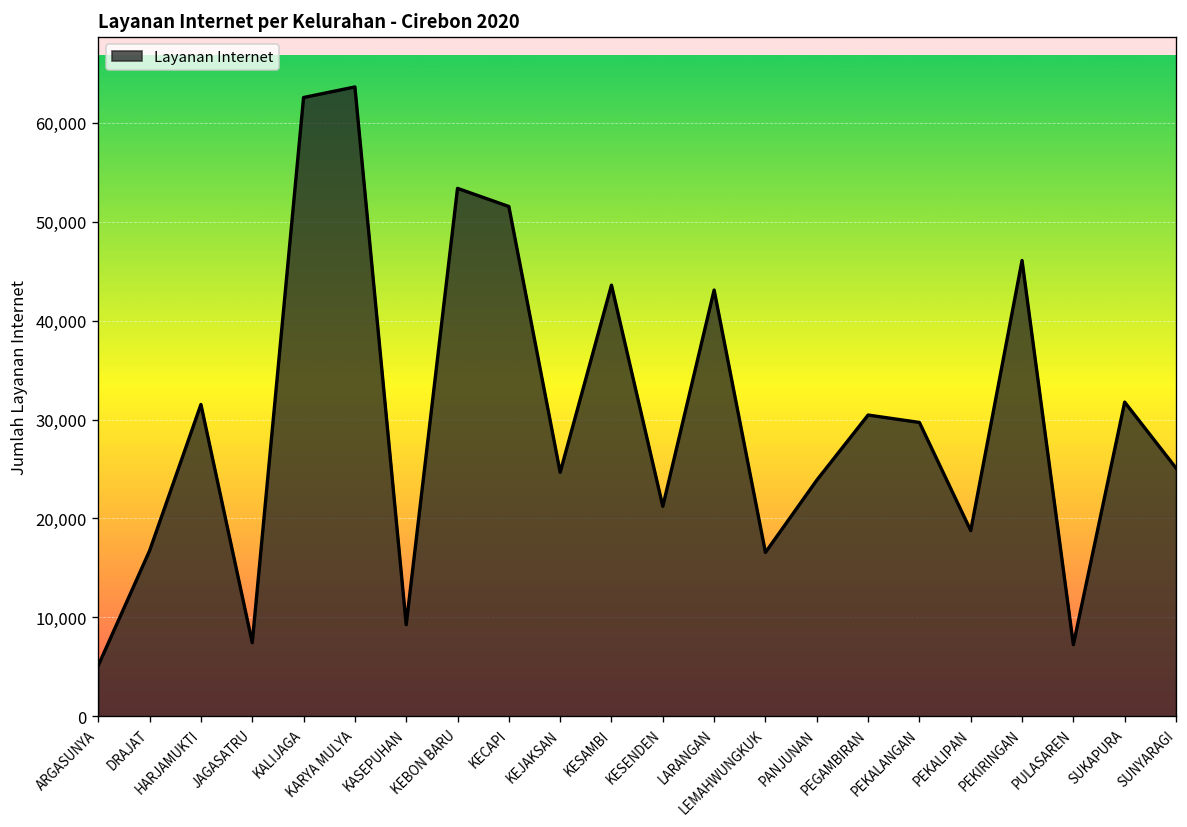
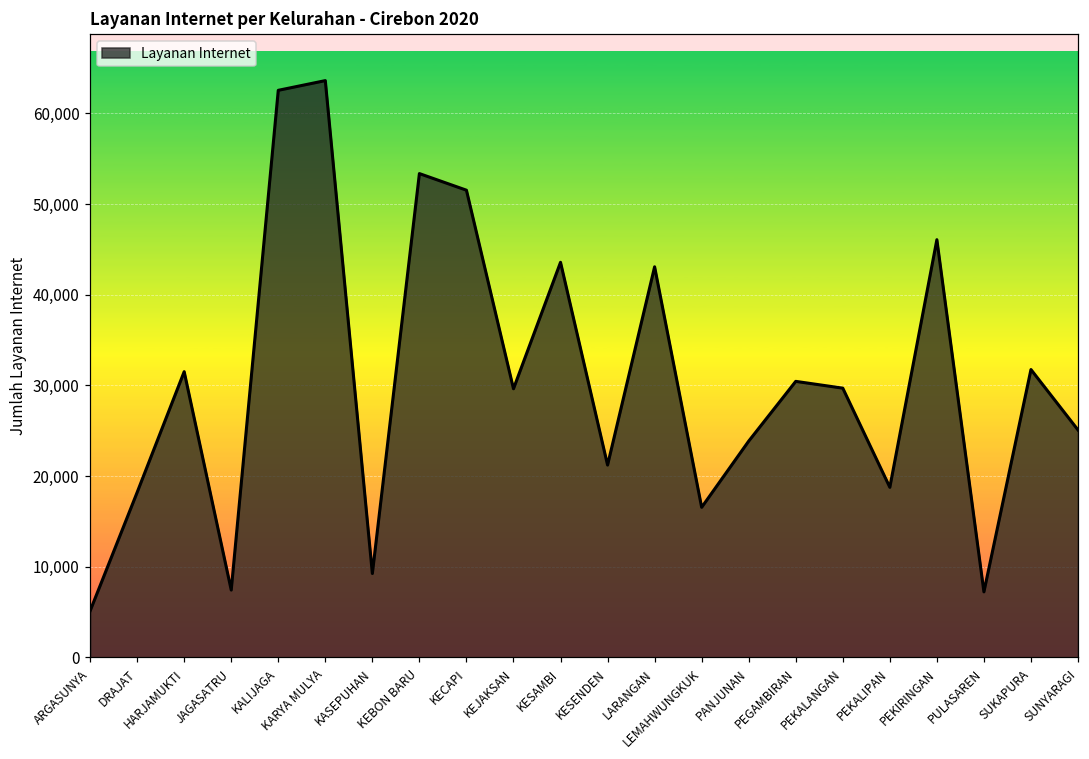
  {
    "ARGASUNYA": "5,000",
-   "DRAJAT": "17,000",
+   "DRAJAT": "18,000",
    "HARJAMUKTI": "32,000",
    "JAGASATRU": "7,000",
    "KALIJAGA": "63,000",
    "KARYA MULYA": "64,000",
    "KASEPUHAN": "9,000",
    "KEBON BARU": "53,000",
    "KECAPI": "52,000",
-   "KEJAKSAN": "25,000",
+   "KEJAKSAN": "30,000",
    "KESAMBI": "44,000",
    "KESENDEN": "21,000",
    "LARANGAN": "43,000",
    "LEMAHWUNGKUK": "17,000",
    "PANJUNAN": "24,000",
    "PEGAMBIRAN": "30,000",
    "PEKALANGAN": "30,000",
    "PEKALIPAN": "19,000",
    "PEKIRINGAN": "46,000",
    "PULASAREN": "7,000",
    "SUKAPURA": "32,000",
    "SUNYARAGI": "25,000"
  }
